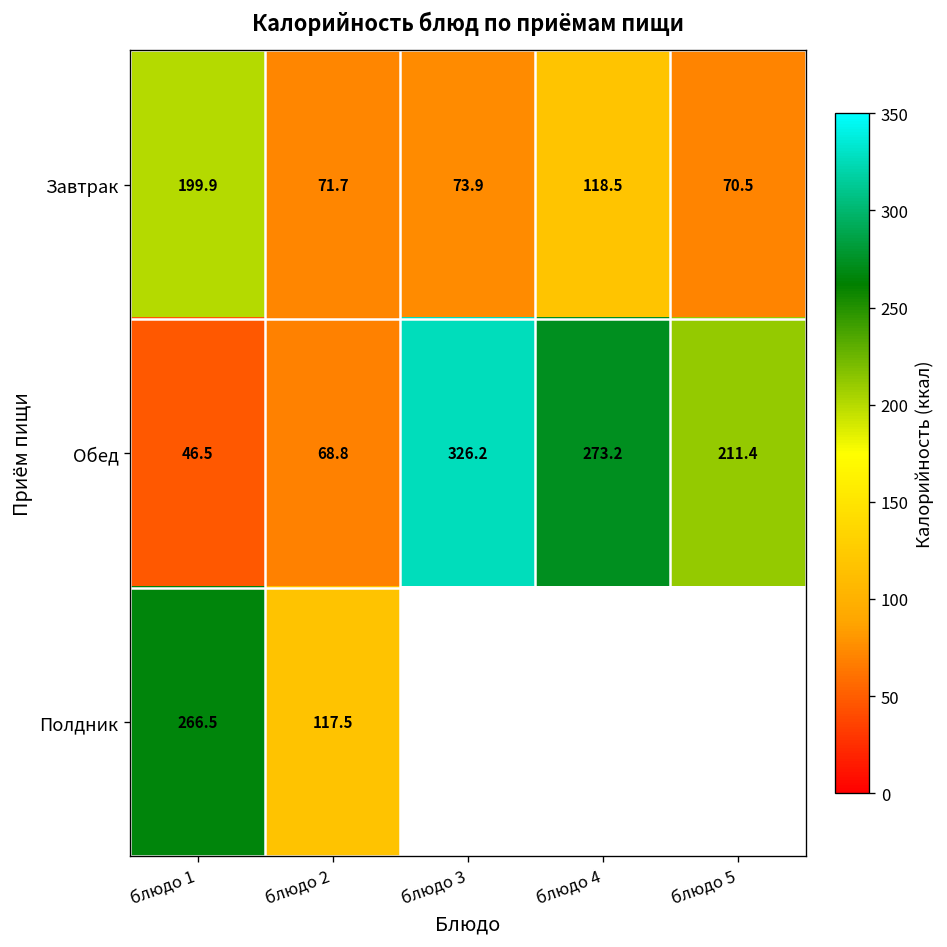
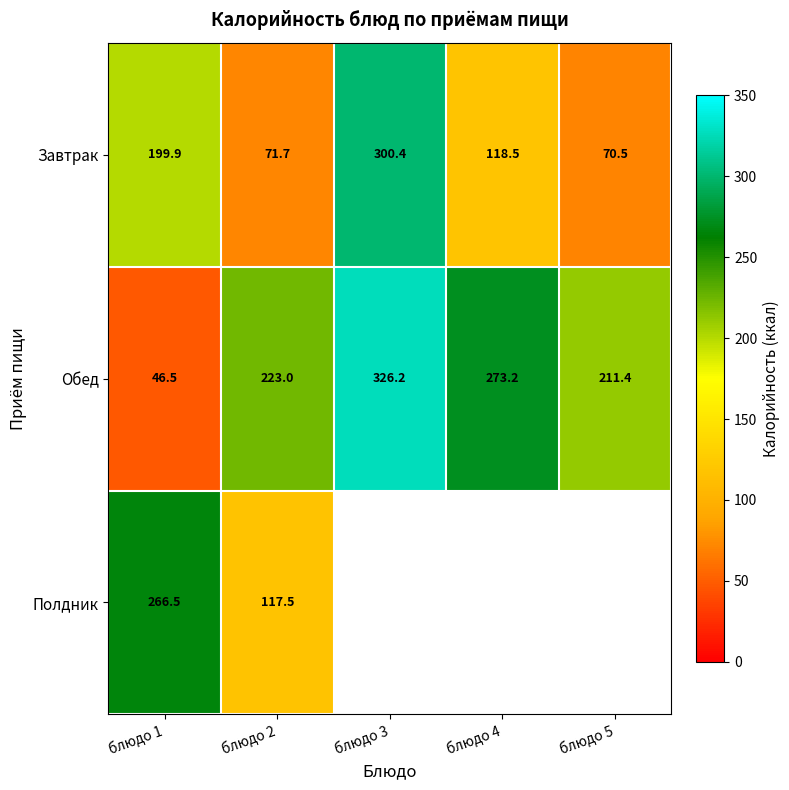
  {
    "Завтрак": {
      "блюдо 1": 199.9,
      "блюдо 2": 71.7,
-     "блюдо 3": 73.9,
+     "блюдо 3": 300.4,
      "блюдо 4": 118.5,
      "блюдо 5": 70.5
    },
    "Обед": {
      "блюдо 1": 46.5,
-     "блюдо 2": 68.8,
+     "блюдо 2": 223.0,
      "блюдо 3": 326.2,
      "блюдо 4": 273.2,
      "блюдо 5": 211.4
    },
    "Полдник": {
      "блюдо 1": 266.5,
      "блюдо 2": 117.5
    }
  }
